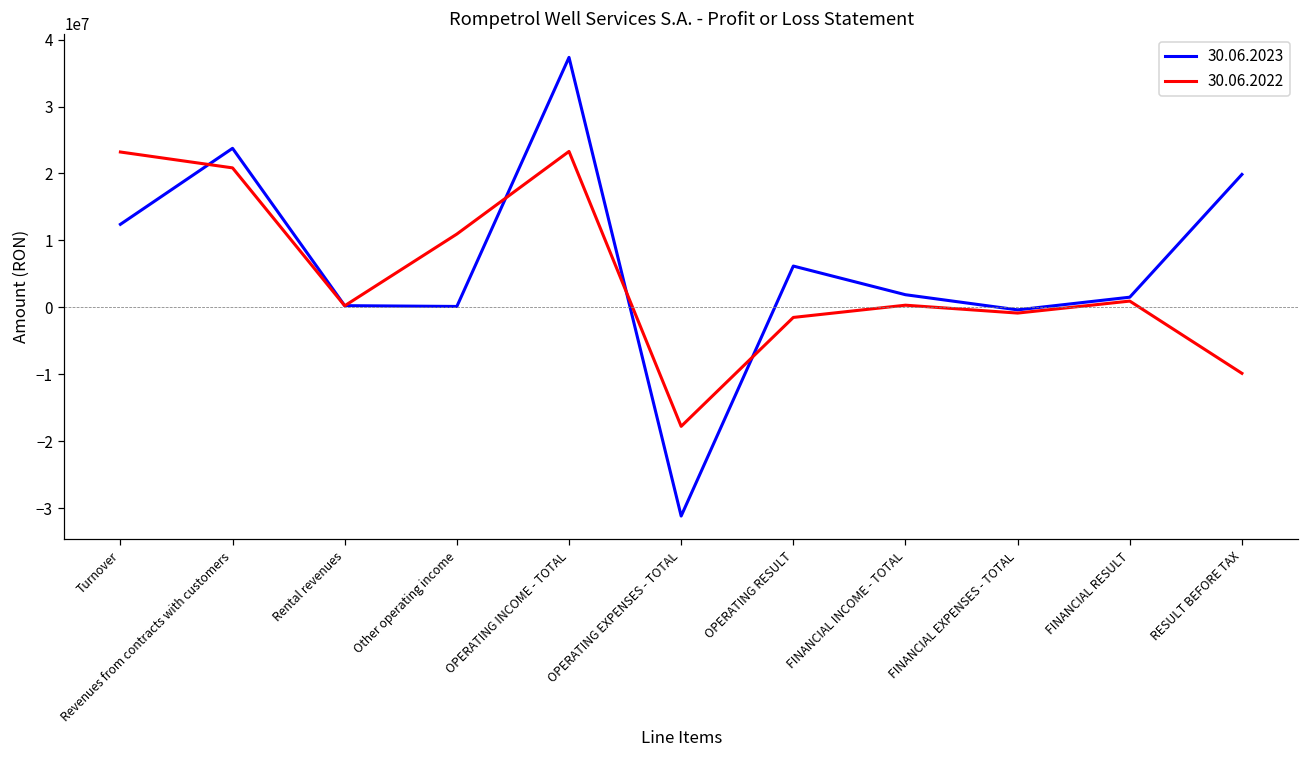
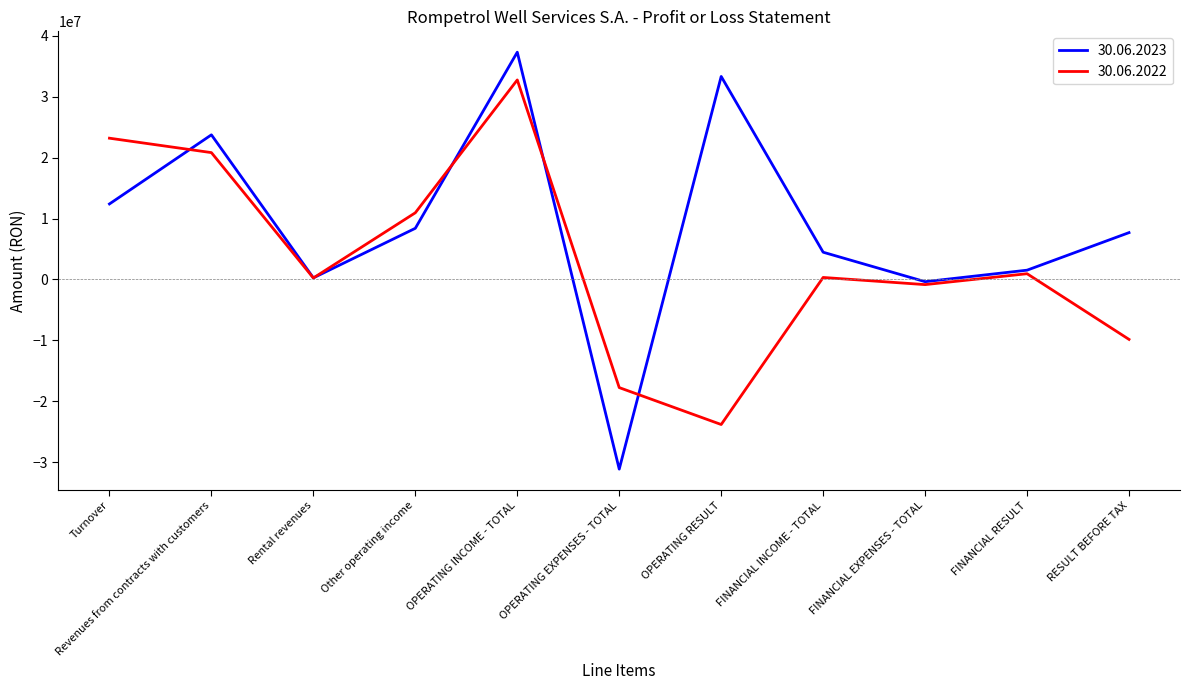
  {
    "30.06.2023": {
      "Turnover": 12000000,
      "Revenues from contracts with customers": 24000000,
-     "Other operating income": 0,
+     "Other operating income": 8000000,
      "OPERATING INCOME - TOTAL": 37000000,
      "OPERATING EXPENSES - TOTAL": -31000000,
-     "OPERATING RESULT": 6000000,
-     "FINANCIAL INCOME - TOTAL": 2000000,
+     "OPERATING RESULT": 33000000,
+     "FINANCIAL INCOME - TOTAL": 4000000,
      "FINANCIAL EXPENSES - TOTAL": 0,
      "FINANCIAL RESULT": 2000000,
-     "RESULT BEFORE TAX": 20000000
+     "RESULT BEFORE TAX": 8000000
    },
    "30.06.2022": {
      "Turnover": 23000000,
      "Revenues from contracts with customers": 21000000,
      "Other operating income": 11000000,
-     "OPERATING INCOME - TOTAL": 23000000,
+     "OPERATING INCOME - TOTAL": 33000000,
      "OPERATING EXPENSES - TOTAL": -18000000,
-     "OPERATING RESULT": -2000000,
+     "OPERATING RESULT": -24000000,
      "FINANCIAL INCOME - TOTAL": 0,
      "FINANCIAL EXPENSES - TOTAL": -1000000,
      "FINANCIAL RESULT": 1000000,
      "RESULT BEFORE TAX": -10000000
    }
  }
